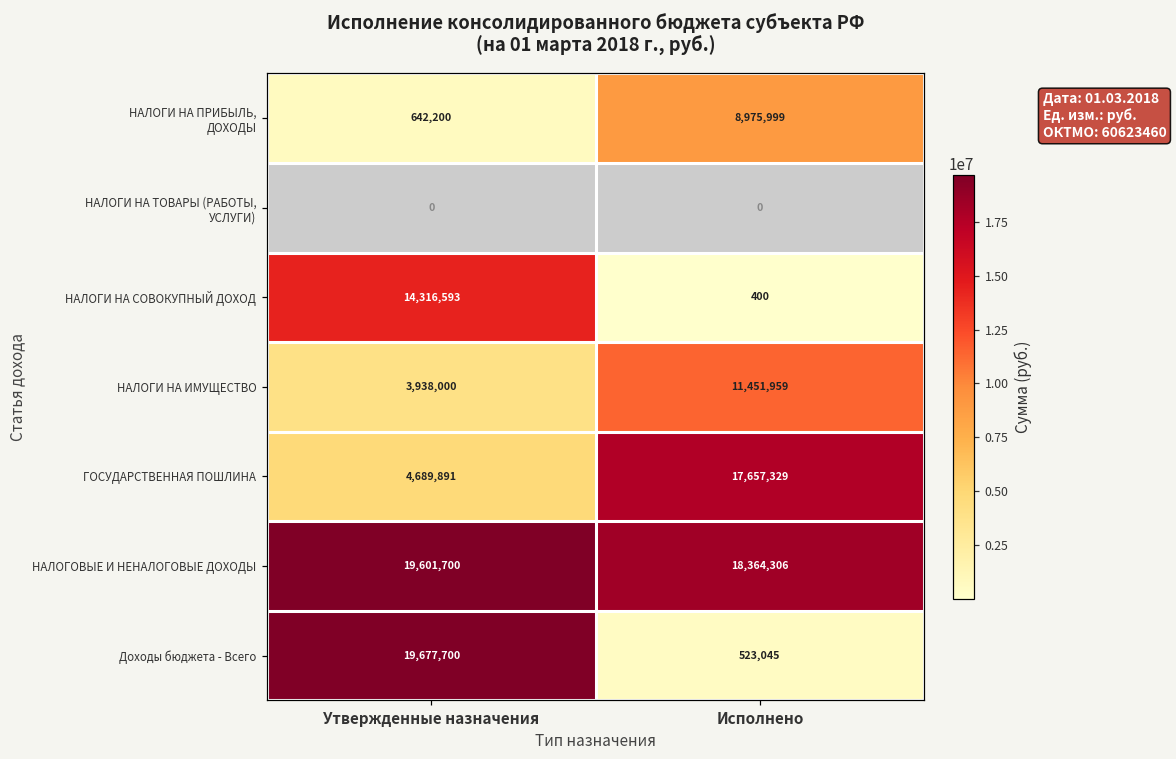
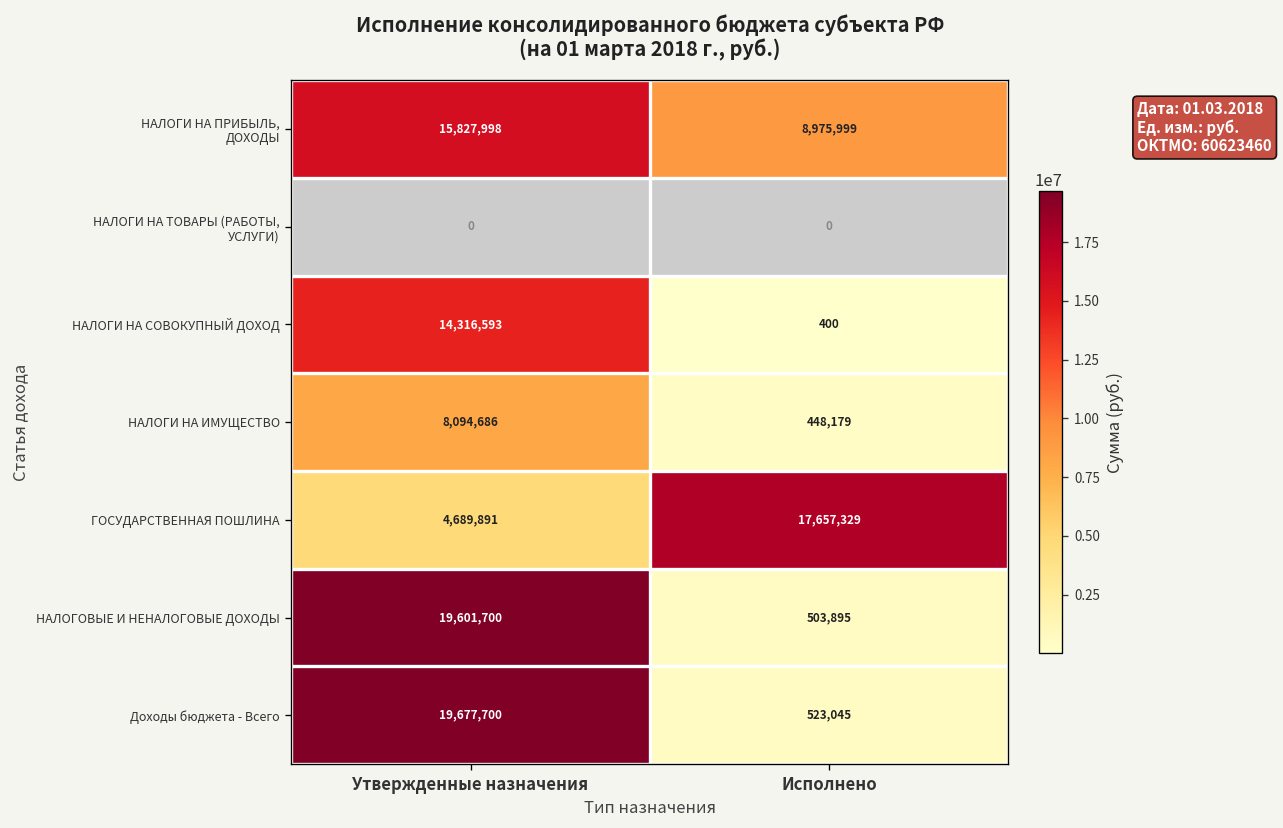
  {
    "НАЛОГИ НА ПРИБЫЛЬ, ДОХОДЫ": {
-     "Утвержденные назначения": "642,200",
+     "Утвержденные назначения": "15,827,998",
      "Исполнено": "8,975,999"
    },
    "НАЛОГИ НА СОВОКУПНЫЙ ДОХОД": {
      "Утвержденные назначения": "14,316,593",
      "Исполнено": "400"
    },
    "НАЛОГИ НА ИМУЩЕСТВО": {
-     "Утвержденные назначения": "3,938,000",
-     "Исполнено": "11,451,959"
+     "Утвержденные назначения": "8,094,686",
+     "Исполнено": "448,179"
    },
    "ГОСУДАРСТВЕННАЯ ПОШЛИНА": {
      "Утвержденные назначения": "4,689,891",
      "Исполнено": "17,657,329"
    },
    "НАЛОГОВЫЕ И НЕНАЛОГОВЫЕ ДОХОДЫ": {
      "Утвержденные назначения": "19,601,700",
-     "Исполнено": "18,364,306"
+     "Исполнено": "503,895"
    },
    "Доходы бюджета - Всего": {
      "Утвержденные назначения": "19,677,700",
      "Исполнено": "523,045"
    }
  }
